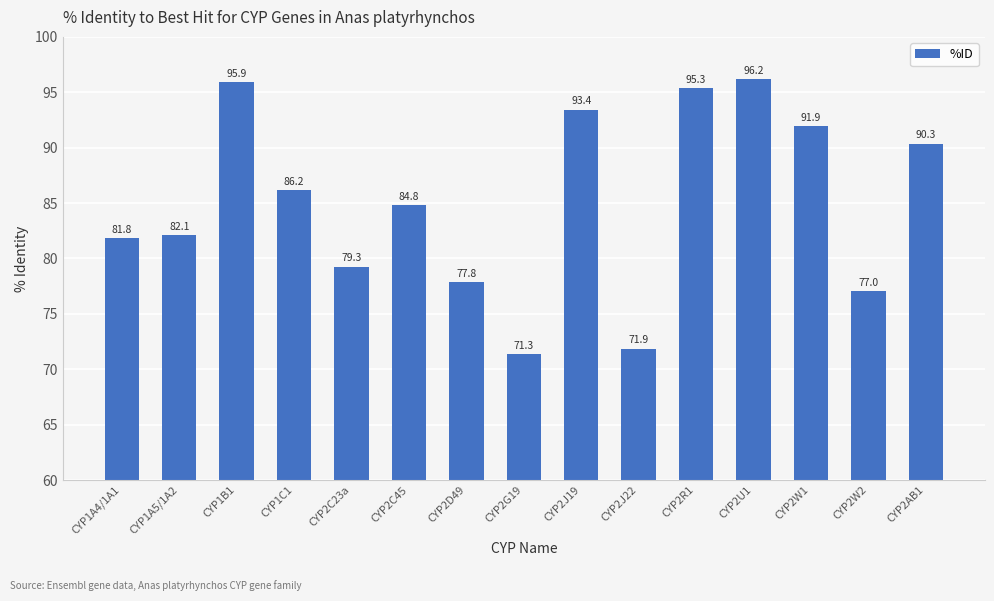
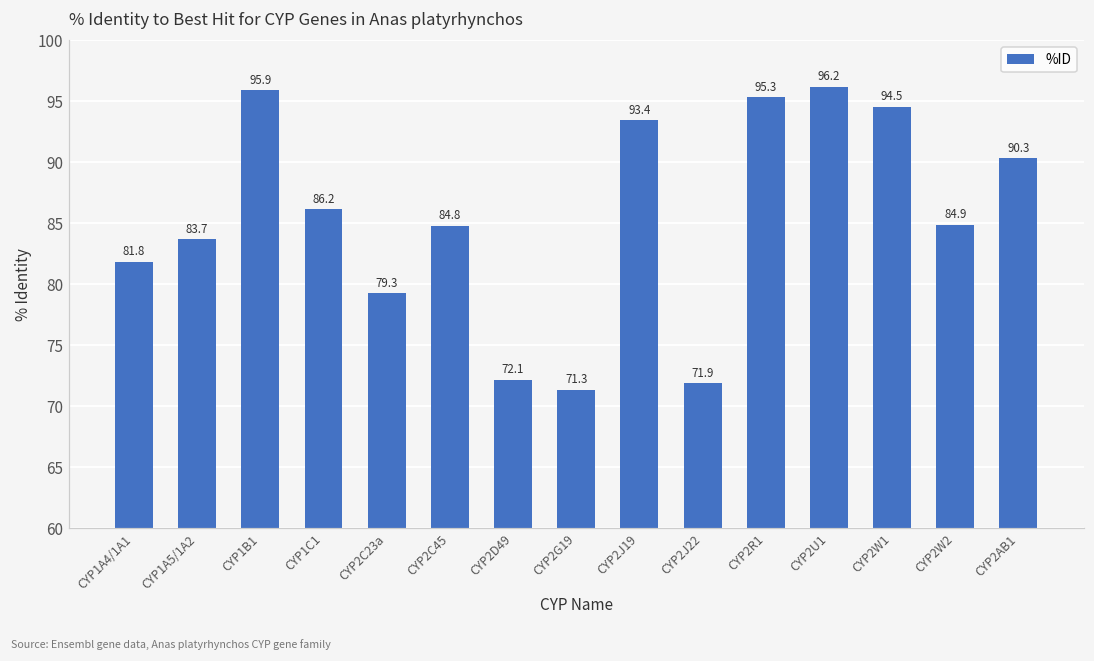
  {
    "CYP1A4/1A1": 81.8,
-   "CYP1A5/1A2": 82.1,
+   "CYP1A5/1A2": 83.7,
    "CYP1B1": 95.9,
    "CYP1C1": 86.2,
    "CYP2C23a": 79.3,
    "CYP2C45": 84.8,
-   "CYP2D49": 77.8,
+   "CYP2D49": 72.1,
    "CYP2G19": 71.3,
    "CYP2J19": 93.4,
    "CYP2J22": 71.9,
    "CYP2R1": 95.3,
    "CYP2U1": 96.2,
-   "CYP2W1": 91.9,
-   "CYP2W2": 77.0,
+   "CYP2W1": 94.5,
+   "CYP2W2": 84.9,
    "CYP2AB1": 90.3
  }
